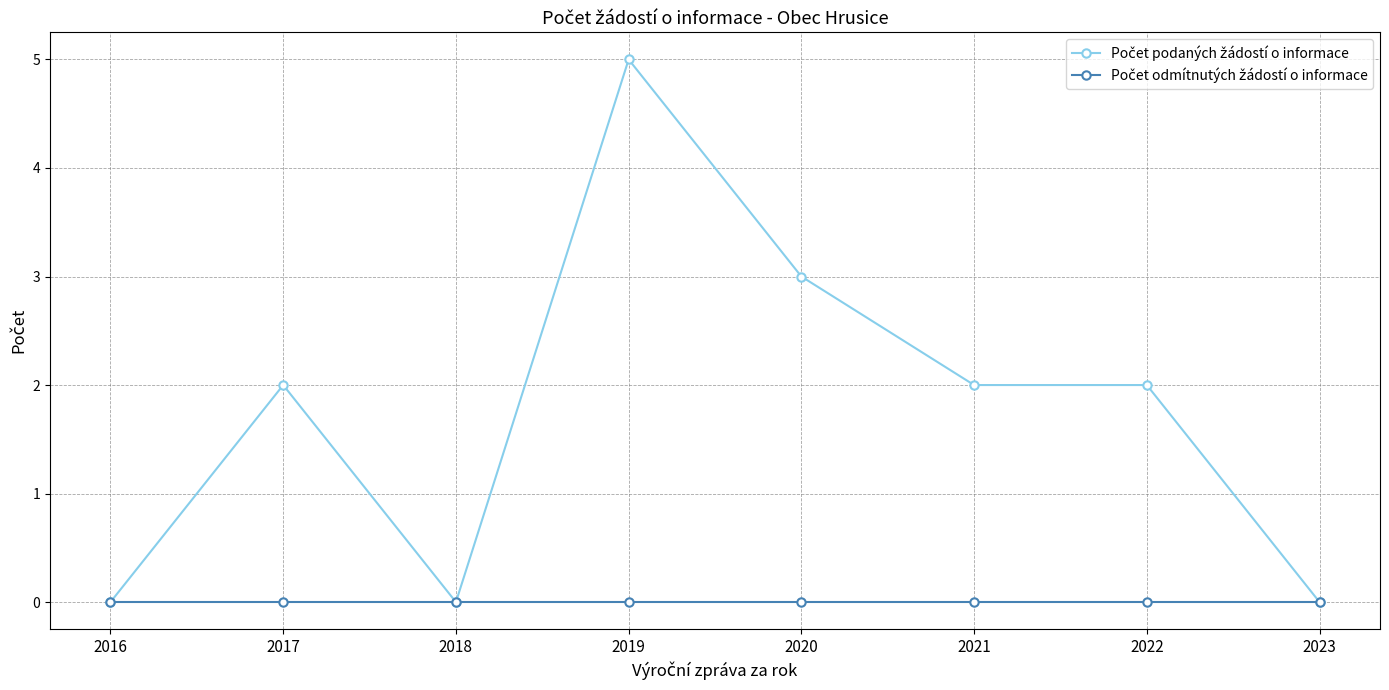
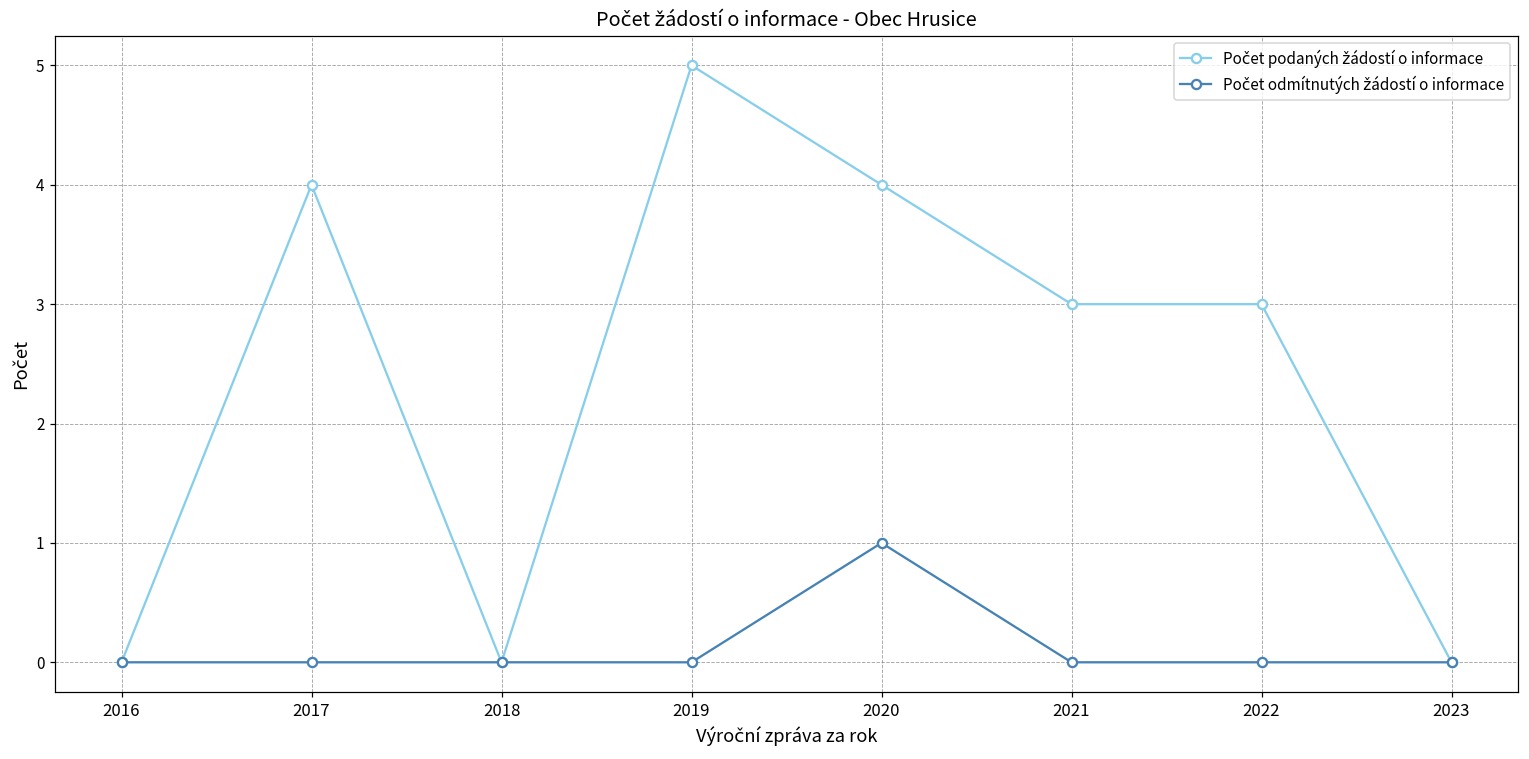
  {
    "Počet podaných žádostí o informace": {
-     "2017": 2,
+     "2017": 4,
      "2019": 5,
-     "2020": 3,
-     "2021": 2,
-     "2022": 2
+     "2020": 4,
+     "2021": 3,
+     "2022": 3
    },
    "Počet odmítnutých žádostí o informace": {
      "2017": 0,
      "2019": 0,
-     "2020": 0,
+     "2020": 1,
      "2021": 0,
      "2022": 0
    }
  }
